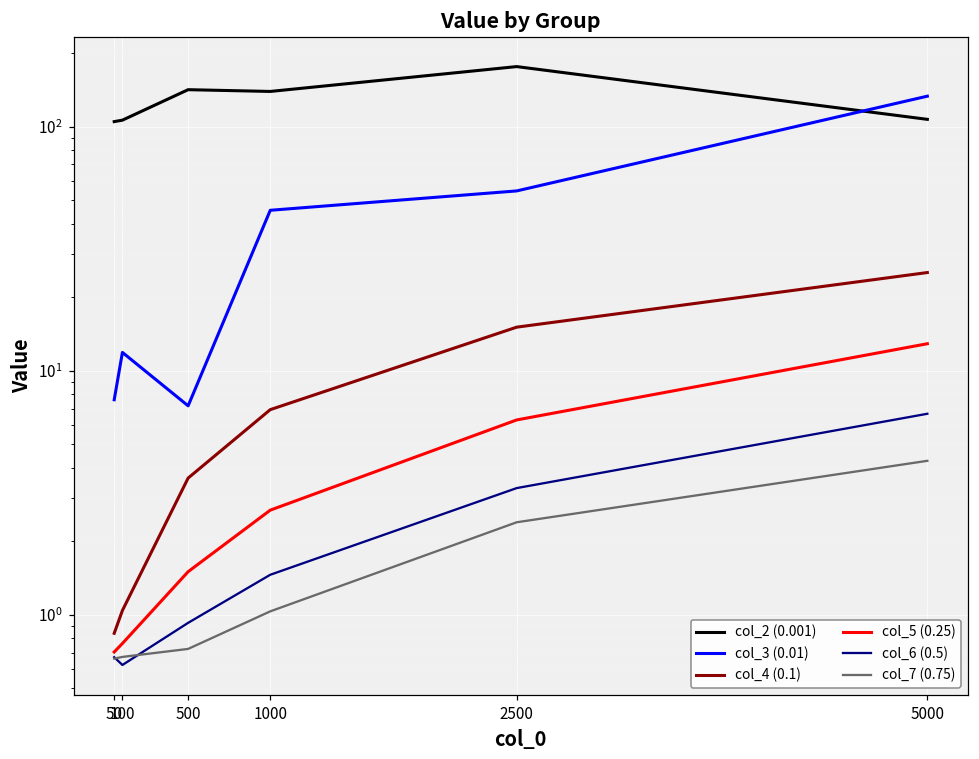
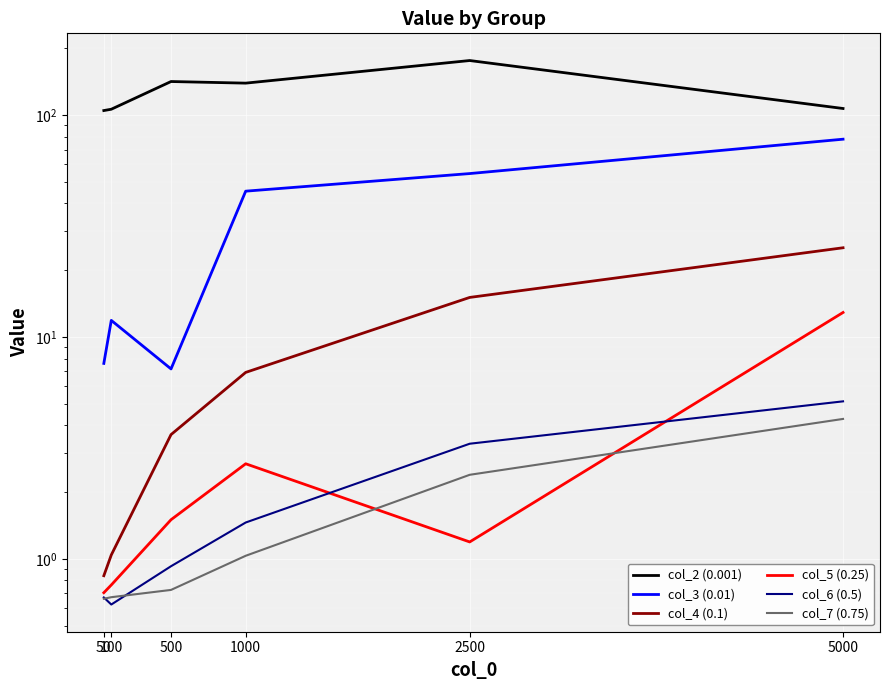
  {
    "col_2 (0.001)": {
      "500": 140,
      "1000": 140,
      "2500": 180,
      "5000": 110
    },
    "col_3 (0.01)": {
      "500": 7,
      "1000": 45,
      "2500": 55,
-     "5000": 130
+     "5000": 78
    },
    "col_4 (0.1)": {
      "500": 3.6,
      "1000": 6.9,
      "2500": 15,
      "5000": 25
    },
    "col_5 (0.25)": {
      "500": 1.5,
      "1000": 2.7,
-     "2500": 6.3,
+     "2500": 1.2,
      "5000": 13
    },
    "col_6 (0.5)": {
      "500": 0.93,
      "1000": 1.5,
      "2500": 3.3,
-     "5000": 6.7
+     "5000": 5.1
    },
    "col_7 (0.75)": {
      "500": 0.72,
      "1000": 1.0,
      "2500": 2.4,
      "5000": 4.3
    }
  }
